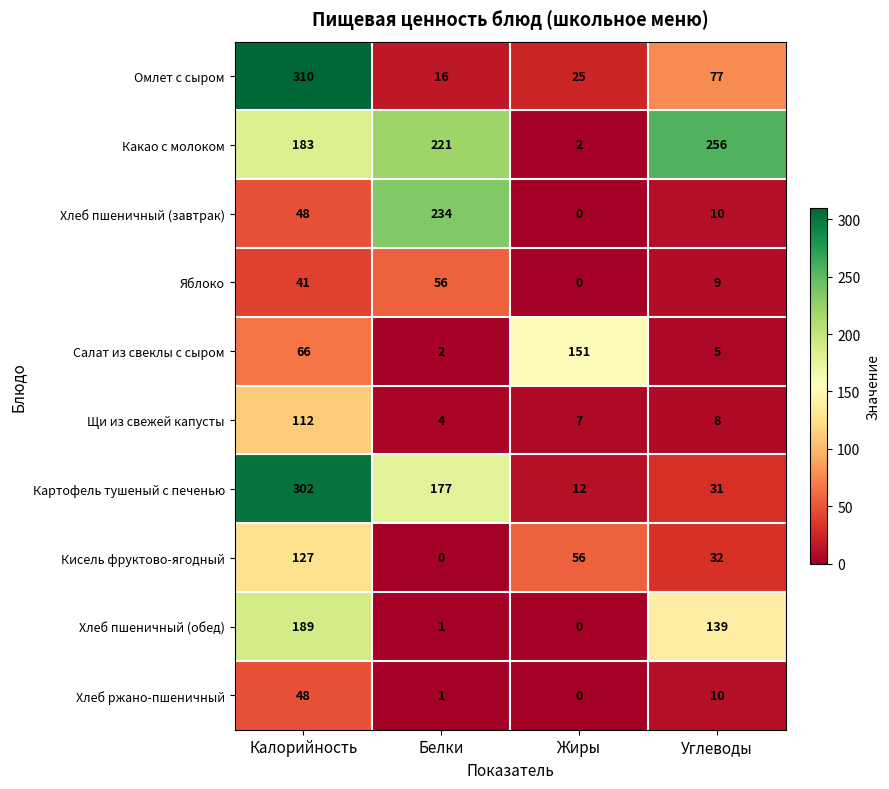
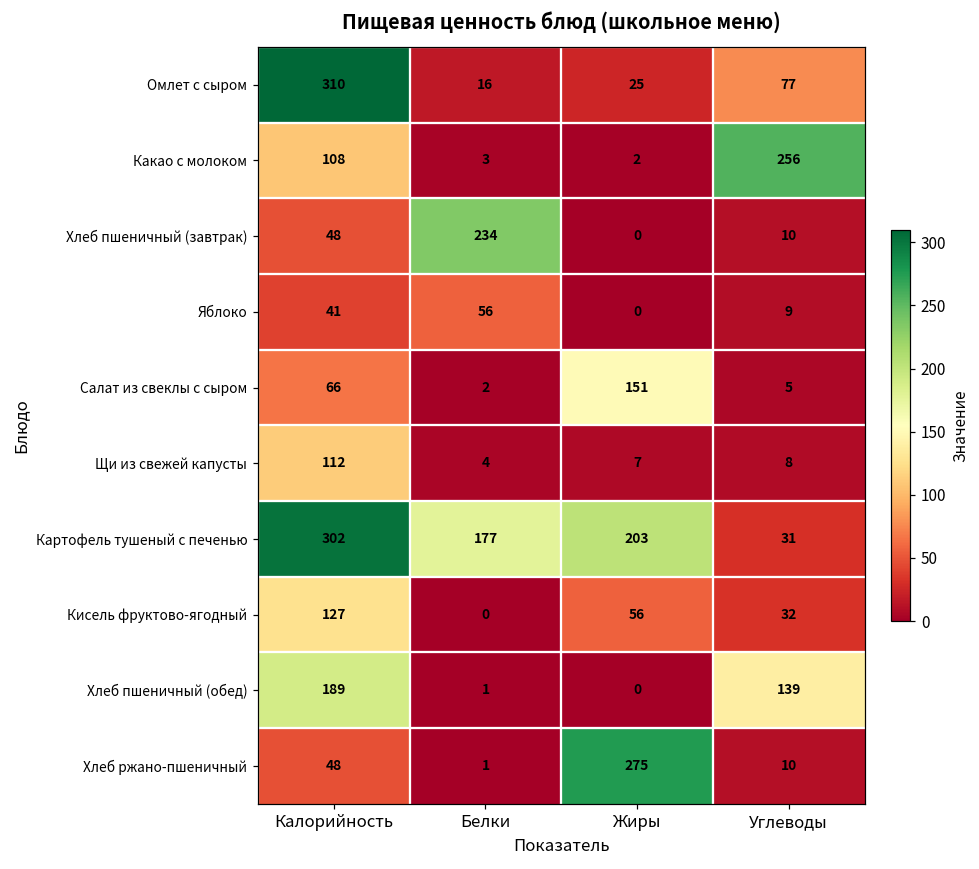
  {
    "Омлет с сыром": {
      "Калорийность": 310,
      "Белки": 16,
      "Жиры": 25,
      "Углеводы": 77
    },
    "Какао с молоком": {
-     "Калорийность": 183,
-     "Белки": 221,
+     "Калорийность": 108,
+     "Белки": 3,
      "Жиры": 2,
      "Углеводы": 256
    },
    "Хлеб пшеничный (завтрак)": {
      "Калорийность": 48,
      "Белки": 234,
      "Жиры": 0,
      "Углеводы": 10
    },
    "Яблоко": {
      "Калорийность": 41,
      "Белки": 56,
      "Жиры": 0,
      "Углеводы": 9
    },
    "Салат из свеклы с сыром": {
      "Калорийность": 66,
      "Белки": 2,
      "Жиры": 151,
      "Углеводы": 5
    },
    "Щи из свежей капусты": {
      "Калорийность": 112,
      "Белки": 4,
      "Жиры": 7,
      "Углеводы": 8
    },
    "Картофель тушеный с печенью": {
      "Калорийность": 302,
      "Белки": 177,
-     "Жиры": 12,
+     "Жиры": 203,
      "Углеводы": 31
    },
    "Кисель фруктово-ягодный": {
      "Калорийность": 127,
      "Белки": 0,
      "Жиры": 56,
      "Углеводы": 32
    },
    "Хлеб пшеничный (обед)": {
      "Калорийность": 189,
      "Белки": 1,
      "Жиры": 0,
      "Углеводы": 139
    },
    "Хлеб ржано-пшеничный": {
      "Калорийность": 48,
      "Белки": 1,
-     "Жиры": 0,
+     "Жиры": 275,
      "Углеводы": 10
    }
  }
